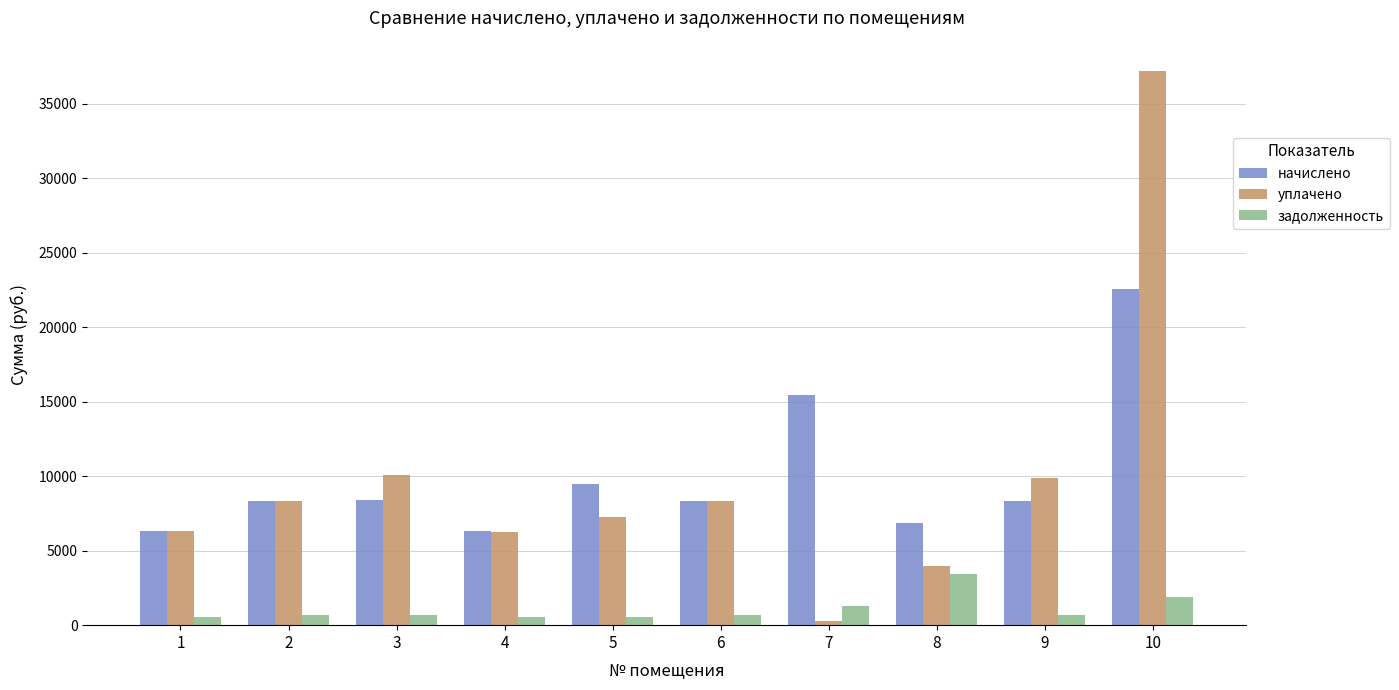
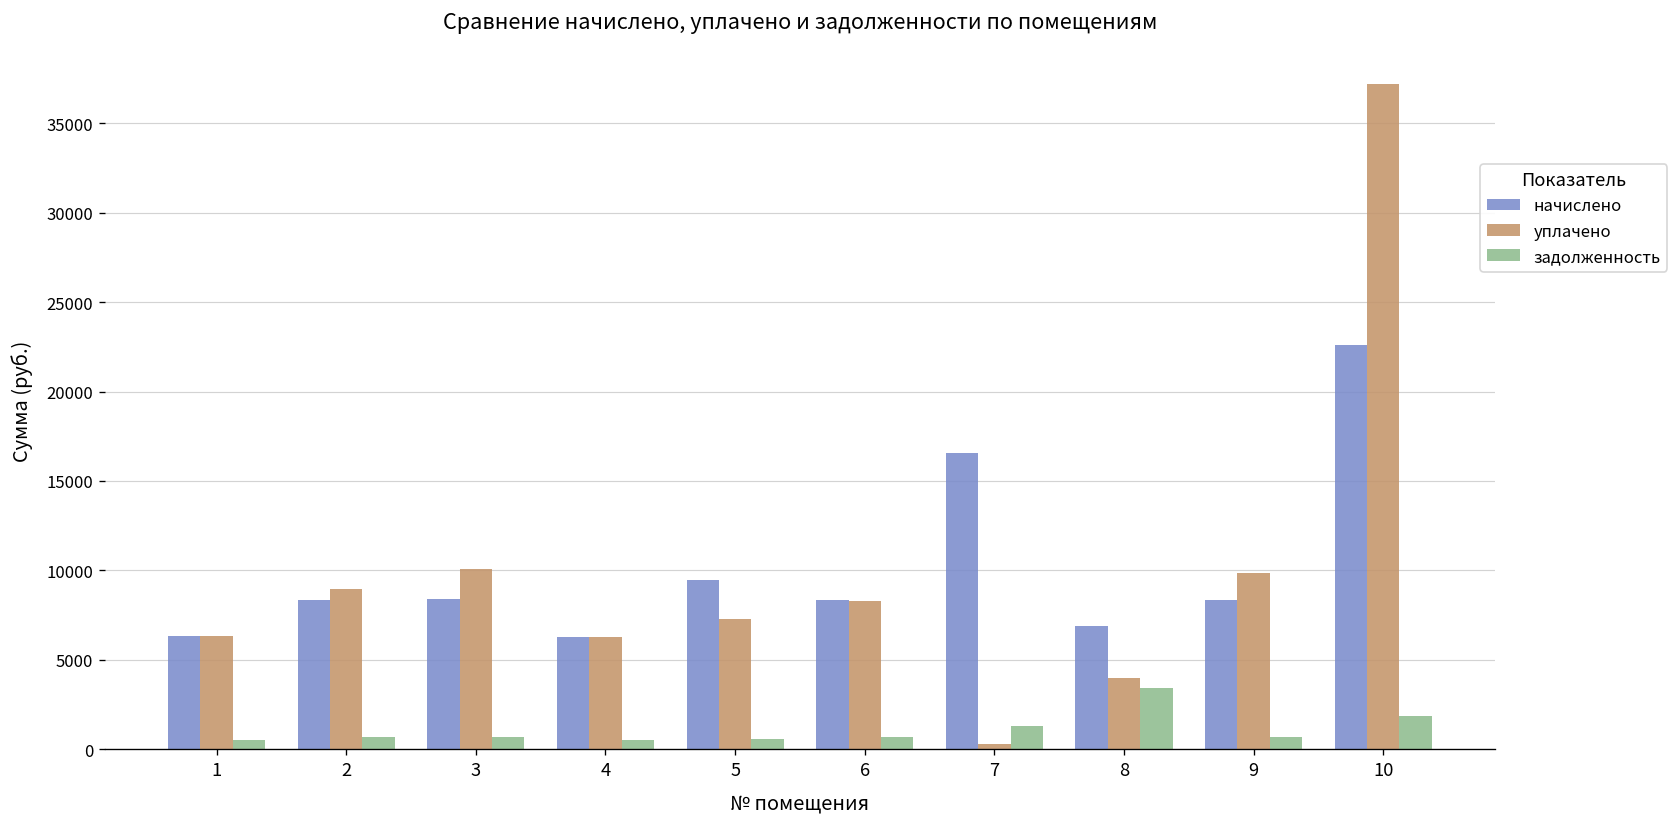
  {
    "начислено": {
      "1": 6300,
      "2": 8400,
      "3": 8400,
      "4": 6300,
      "5": 9400,
      "6": 8300,
-     "7": 15400,
+     "7": 16600,
      "8": 6900,
      "9": 8300,
      "10": 22600
    },
    "уплачено": {
      "1": 6300,
-     "2": 8300,
+     "2": 9000,
      "3": 10100,
      "4": 6300,
      "5": 7300,
      "6": 8300,
      "7": 300,
      "8": 4000,
      "9": 9800,
      "10": 37200
    },
    "задолженность": {
      "1": 500,
      "2": 700,
      "3": 700,
      "4": 500,
      "5": 600,
      "6": 700,
      "7": 1300,
      "8": 3400,
      "9": 700,
      "10": 1900
    }
  }
